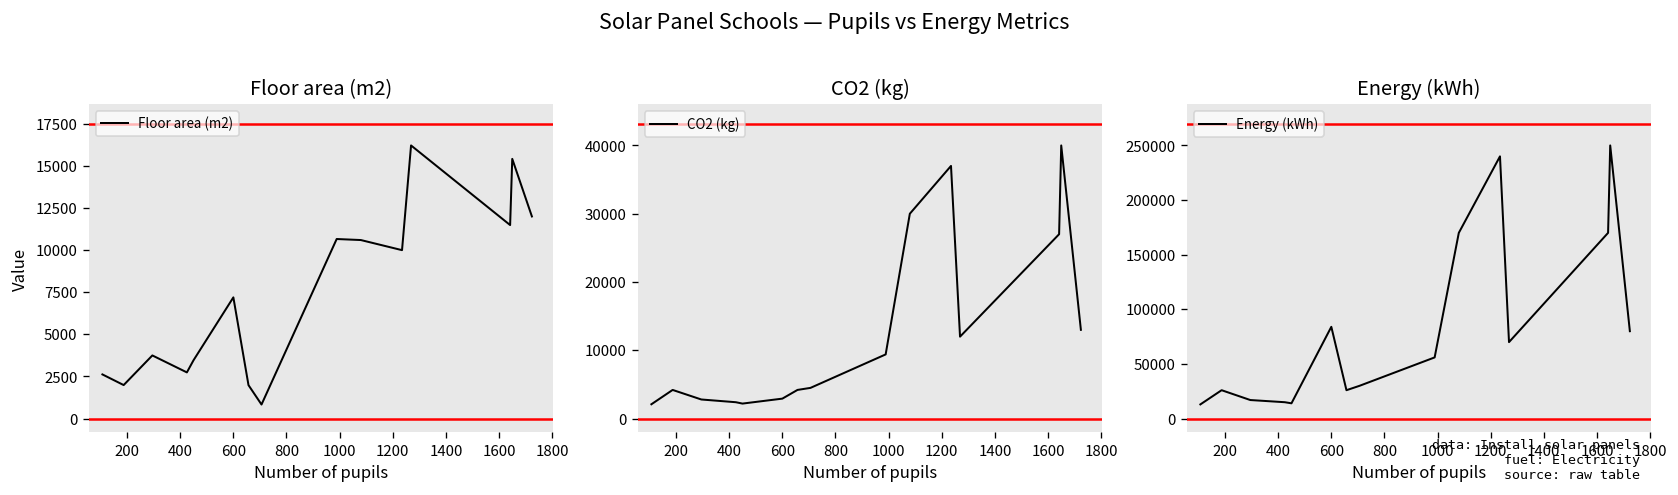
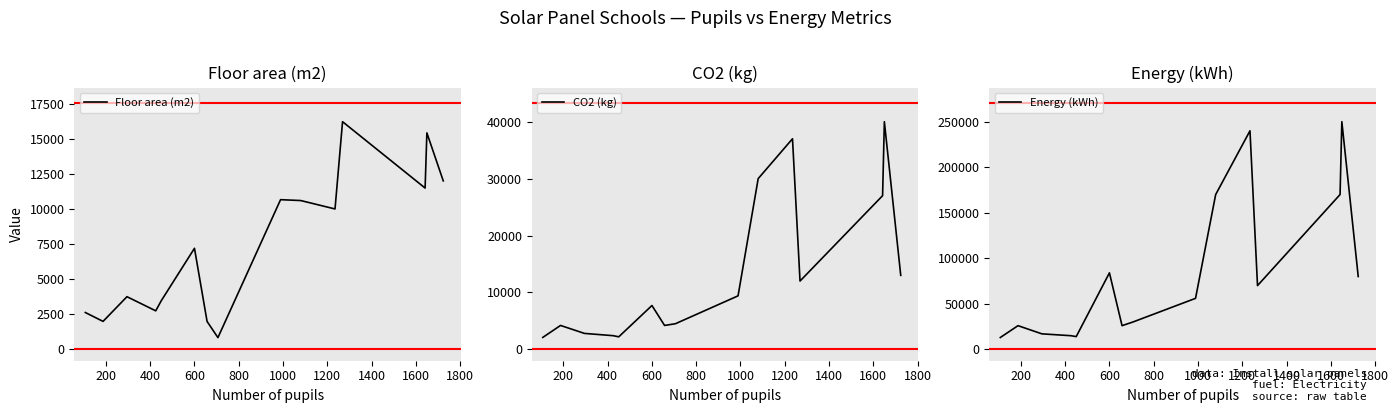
  {
    "Floor area (m2)": {
      "600": 7200
    },
    "CO2 (kg)": {
-     "600": 3000
+     "600": 8000
    },
    "Energy (kWh)": {
      "600": 80000
    }
  }
